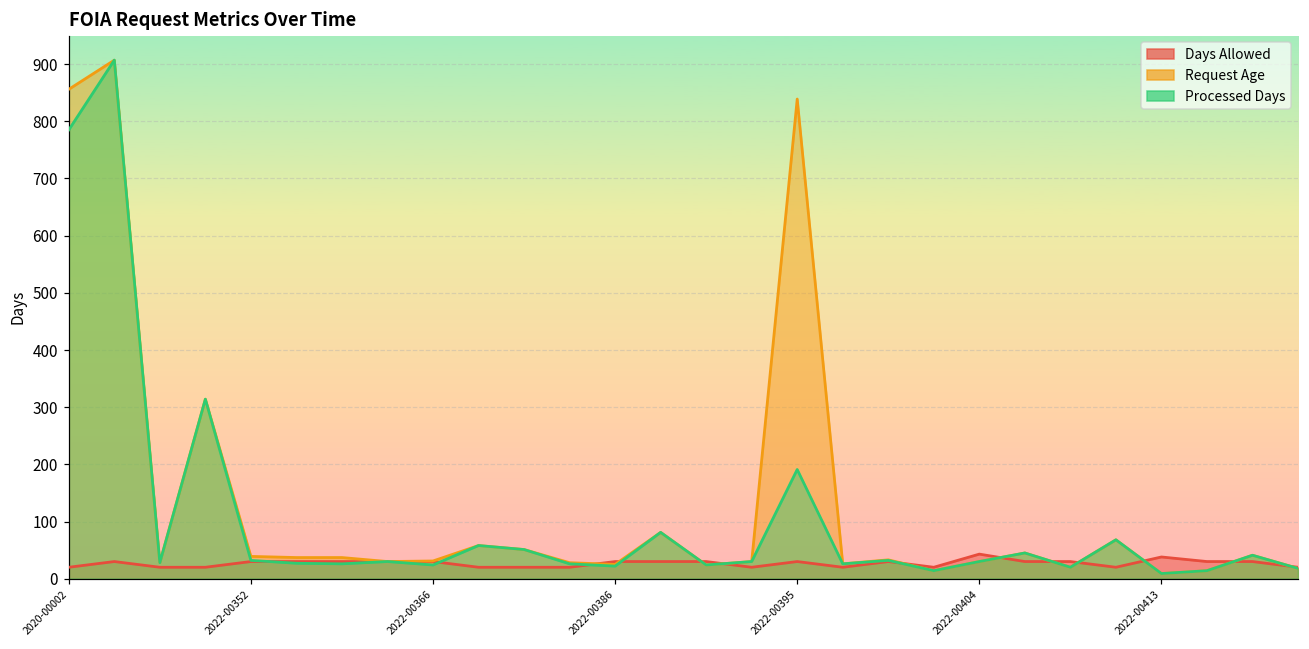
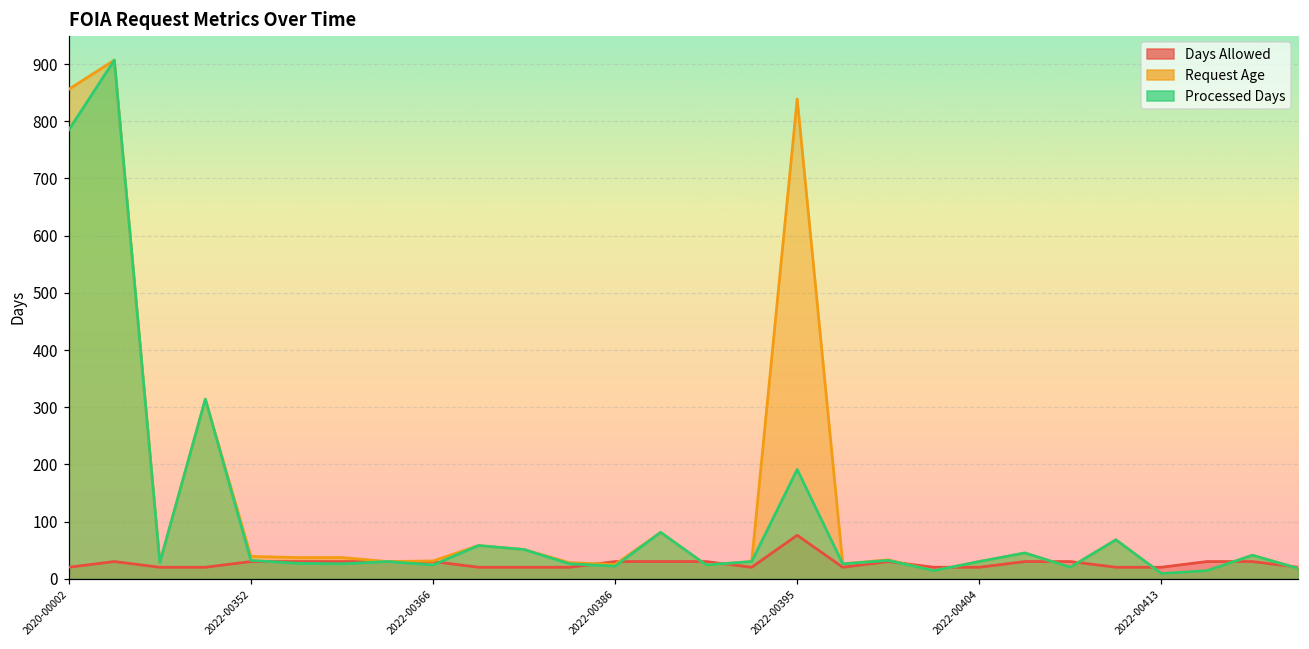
  {
    "Days Allowed": {
      "2020-00002": 20,
      "2022-00386": 30,
-     "2022-00395": 30,
-     "2022-00404": 40,
-     "2022-00413": 40
+     "2022-00395": 80,
+     "2022-00404": 20,
+     "2022-00413": 20
    },
    "Request Age": {
      "2020-00002": 860,
      "2022-00352": 40,
      "2022-00395": 840
    },
    "Processed Days": {
      "2020-00002": 790,
      "2022-00366": 20,
      "2022-00395": 190
    }
  }
